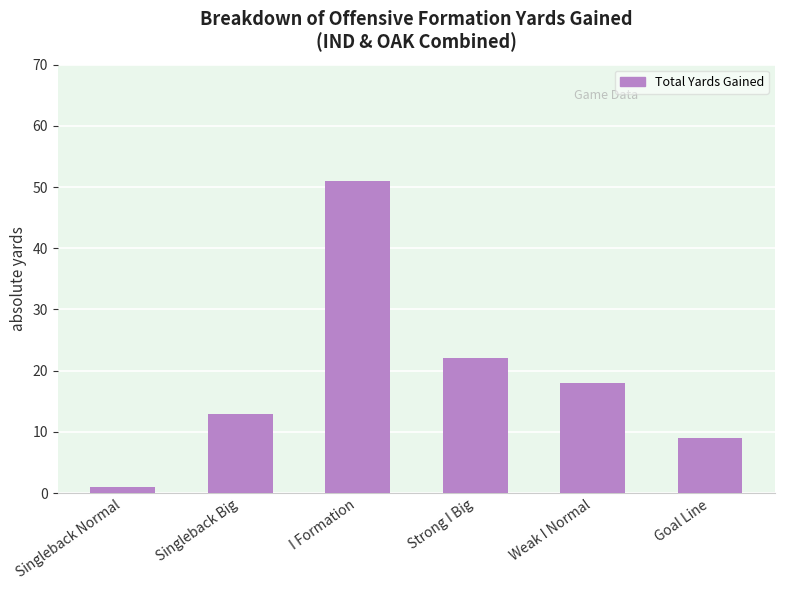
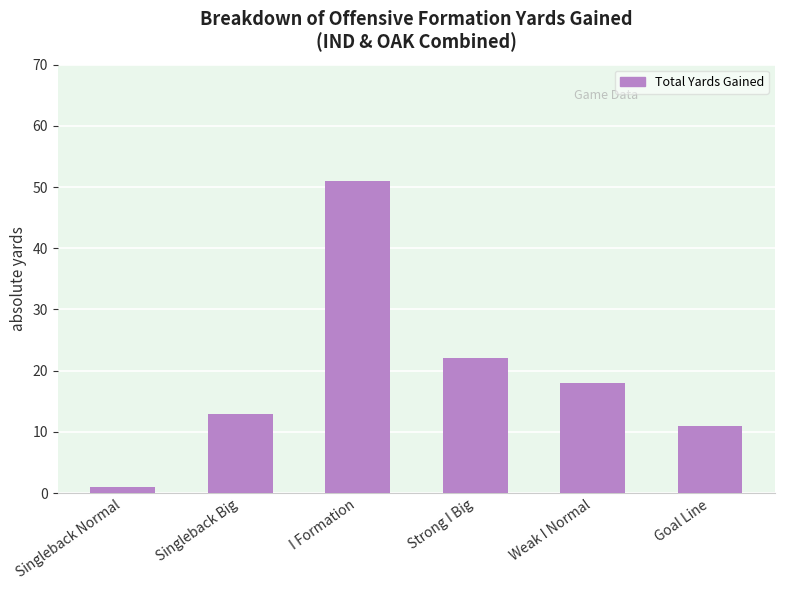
  {
    "Singleback Normal": 1,
    "Singleback Big": 13,
    "I Formation": 51,
    "Strong I Big": 22,
    "Weak I Normal": 18,
-   "Goal Line": 9
+   "Goal Line": 11
  }
